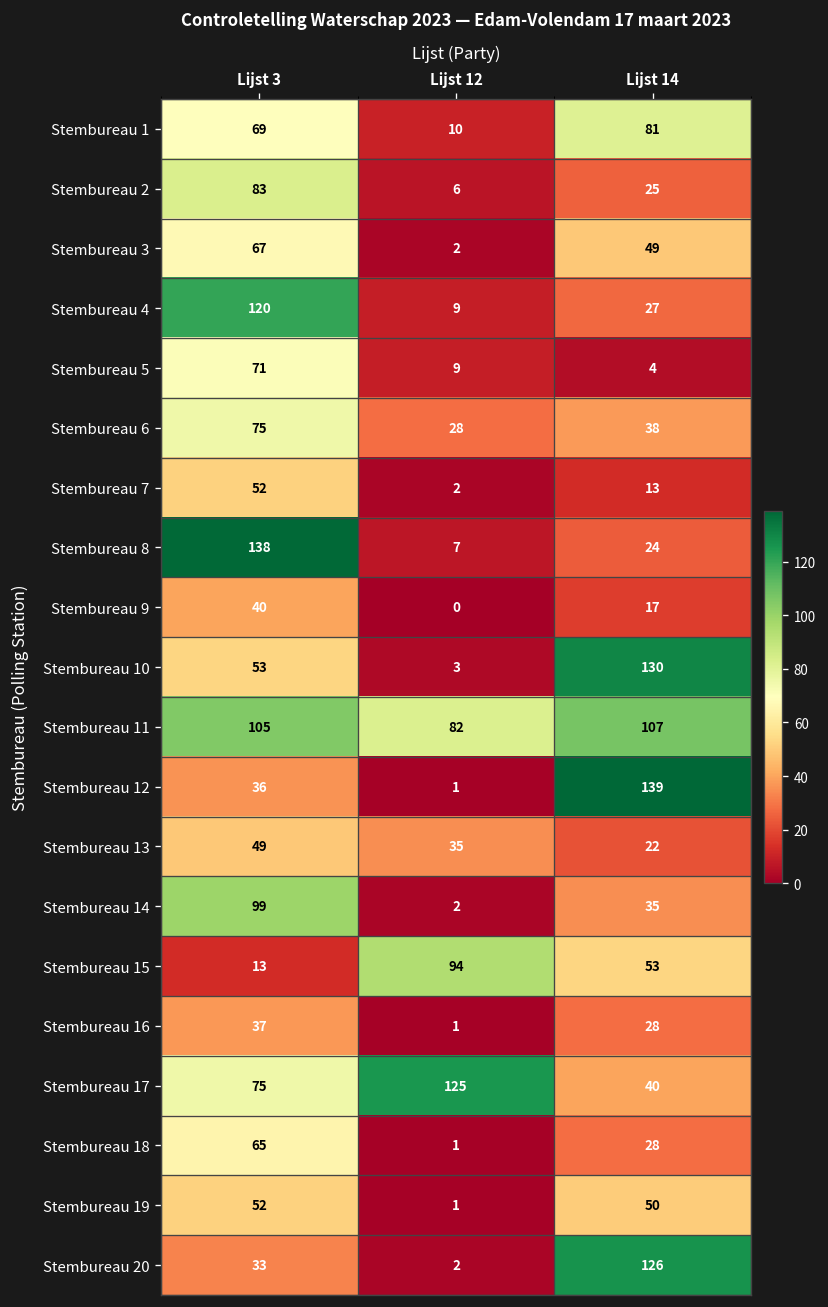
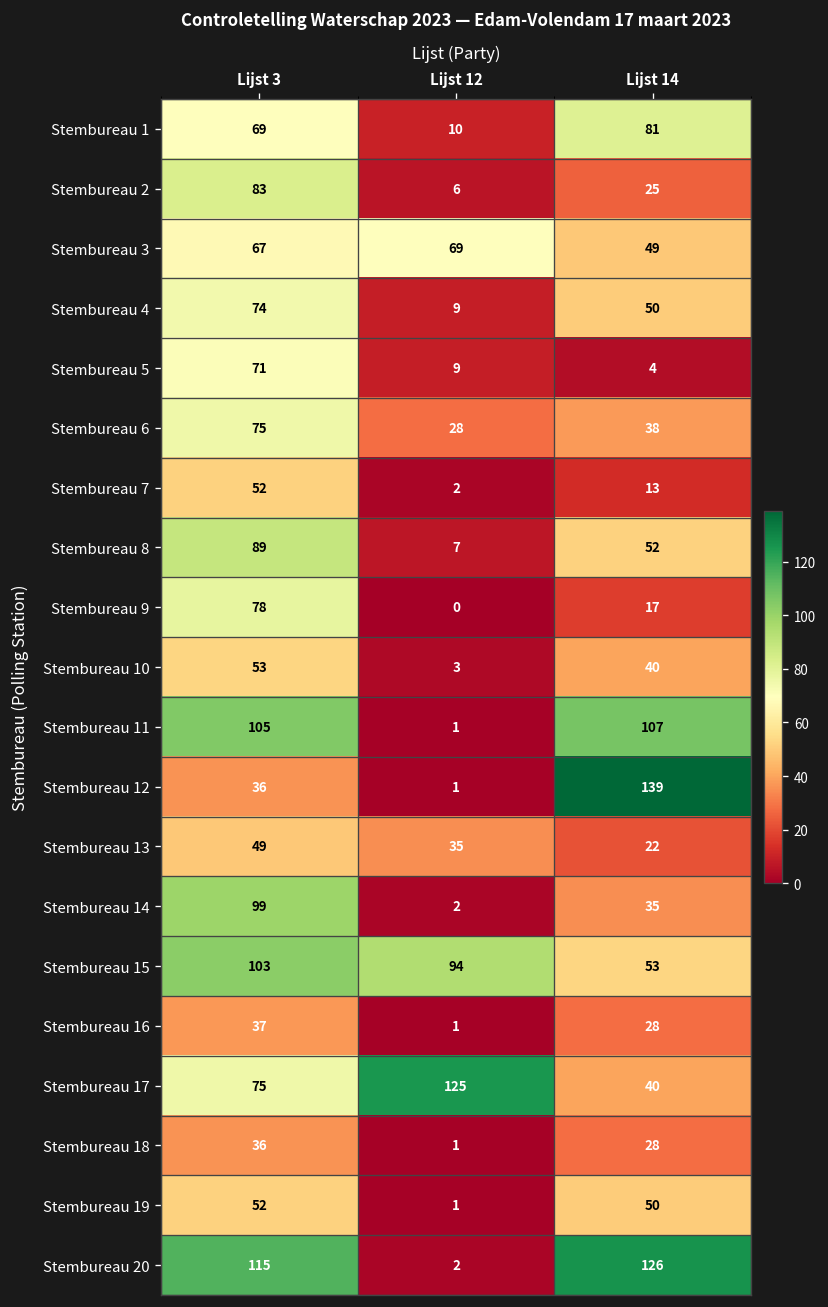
  {
    "Stembureau 1": {
      "Lijst 3": 69,
      "Lijst 12": 10,
      "Lijst 14": 81
    },
    "Stembureau 2": {
      "Lijst 3": 83,
      "Lijst 12": 6,
      "Lijst 14": 25
    },
    "Stembureau 3": {
      "Lijst 3": 67,
-     "Lijst 12": 2,
+     "Lijst 12": 69,
      "Lijst 14": 49
    },
    "Stembureau 4": {
-     "Lijst 3": 120,
+     "Lijst 3": 74,
      "Lijst 12": 9,
-     "Lijst 14": 27
+     "Lijst 14": 50
    },
    "Stembureau 5": {
      "Lijst 3": 71,
      "Lijst 12": 9,
      "Lijst 14": 4
    },
    "Stembureau 6": {
      "Lijst 3": 75,
      "Lijst 12": 28,
      "Lijst 14": 38
    },
    "Stembureau 7": {
      "Lijst 3": 52,
      "Lijst 12": 2,
      "Lijst 14": 13
    },
    "Stembureau 8": {
-     "Lijst 3": 138,
+     "Lijst 3": 89,
      "Lijst 12": 7,
-     "Lijst 14": 24
+     "Lijst 14": 52
    },
    "Stembureau 9": {
-     "Lijst 3": 40,
+     "Lijst 3": 78,
      "Lijst 12": 0,
      "Lijst 14": 17
    },
    "Stembureau 10": {
      "Lijst 3": 53,
      "Lijst 12": 3,
-     "Lijst 14": 130
+     "Lijst 14": 40
    },
    "Stembureau 11": {
      "Lijst 3": 105,
-     "Lijst 12": 82,
+     "Lijst 12": 1,
      "Lijst 14": 107
    },
    "Stembureau 12": {
      "Lijst 3": 36,
      "Lijst 12": 1,
      "Lijst 14": 139
    },
    "Stembureau 13": {
      "Lijst 3": 49,
      "Lijst 12": 35,
      "Lijst 14": 22
    },
    "Stembureau 14": {
      "Lijst 3": 99,
      "Lijst 12": 2,
      "Lijst 14": 35
    },
    "Stembureau 15": {
-     "Lijst 3": 13,
+     "Lijst 3": 103,
      "Lijst 12": 94,
      "Lijst 14": 53
    },
    "Stembureau 16": {
      "Lijst 3": 37,
      "Lijst 12": 1,
      "Lijst 14": 28
    },
    "Stembureau 17": {
      "Lijst 3": 75,
      "Lijst 12": 125,
      "Lijst 14": 40
    },
    "Stembureau 18": {
-     "Lijst 3": 65,
+     "Lijst 3": 36,
      "Lijst 12": 1,
      "Lijst 14": 28
    },
    "Stembureau 19": {
      "Lijst 3": 52,
      "Lijst 12": 1,
      "Lijst 14": 50
    },
    "Stembureau 20": {
-     "Lijst 3": 33,
+     "Lijst 3": 115,
      "Lijst 12": 2,
      "Lijst 14": 126
    }
  }
